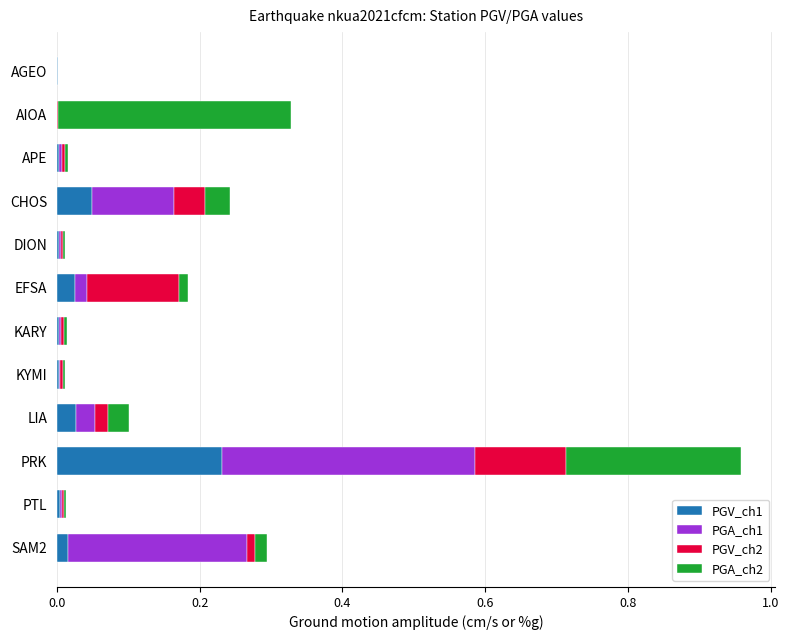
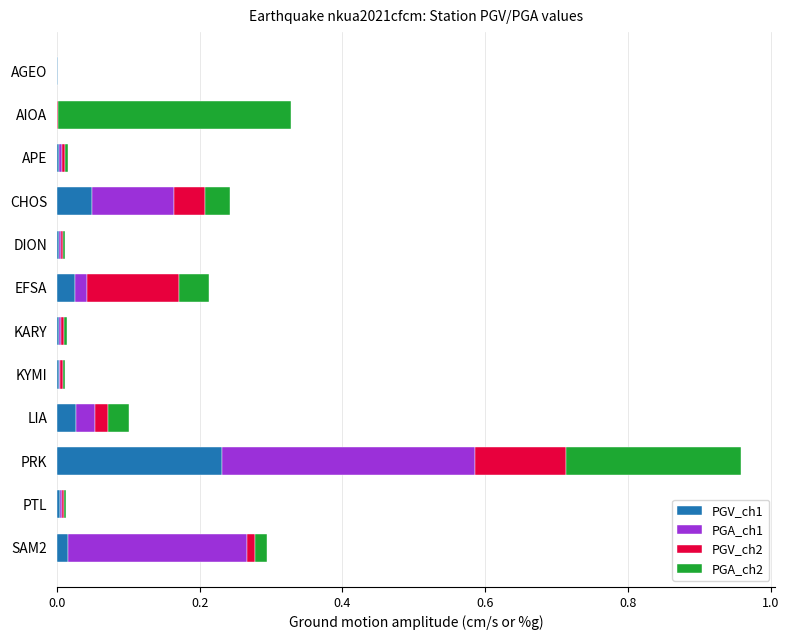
  {
    "PGV_ch1": {
      "CHOS": 0.05,
      "EFSA": 0.03,
      "LIA": 0.03,
      "PRK": 0.23,
      "PTL": 0.00,
      "SAM2": 0.02
    },
    "PGA_ch1": {
      "APE": 0.00,
      "CHOS": 0.11,
      "EFSA": 0.02,
      "KARY": 0.00,
      "LIA": 0.03,
      "PRK": 0.35,
      "SAM2": 0.25
    },
    "PGV_ch2": {
      "APE": 0.00,
      "CHOS": 0.04,
      "EFSA": 0.13,
      "KARY": 0.00,
      "KYMI": 0.00,
      "LIA": 0.02,
      "PRK": 0.13,
      "SAM2": 0.01
    },
    "PGA_ch2": {
      "AGEO": 0.00,
      "AIOA": 0.33,
      "CHOS": 0.04,
-     "EFSA": 0.01,
+     "EFSA": 0.04,
      "KARY": 0.00,
      "LIA": 0.03,
      "PRK": 0.24,
      "SAM2": 0.02
    }
  }
